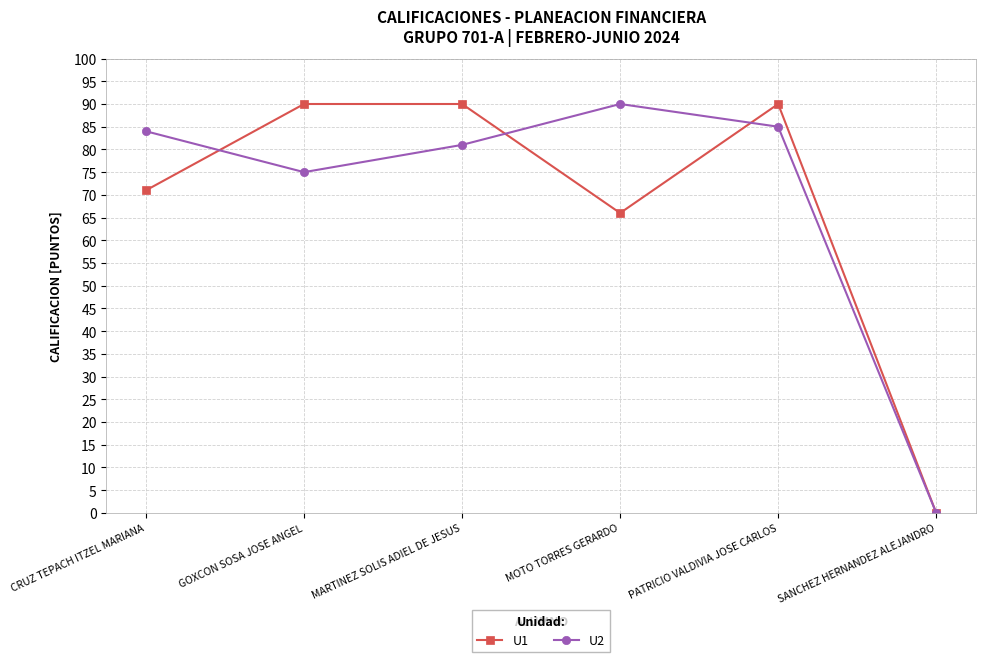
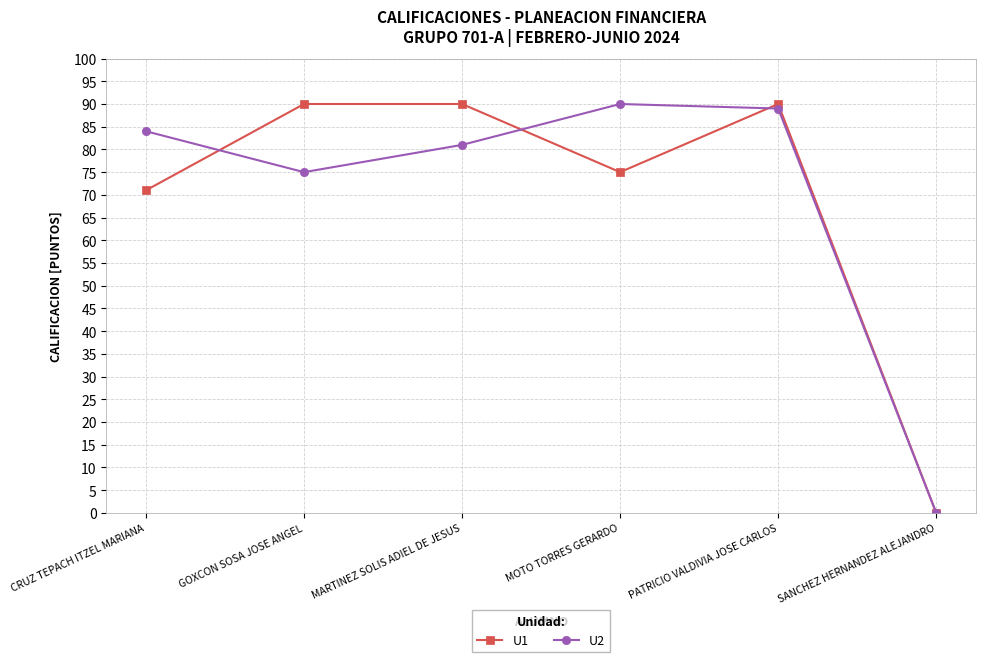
  {
    "U1": {
      "CRUZ TEPACH ITZEL MARIANA": 71,
      "GOXCON SOSA JOSE ANGEL": 90,
      "MARTINEZ SOLIS ADIEL DE JESUS": 90,
-     "MOTO TORRES GERARDO": 66,
+     "MOTO TORRES GERARDO": 75,
      "PATRICIO VALDIVIA JOSE CARLOS": 90
    },
    "U2": {
      "CRUZ TEPACH ITZEL MARIANA": 84,
      "GOXCON SOSA JOSE ANGEL": 75,
      "MARTINEZ SOLIS ADIEL DE JESUS": 81,
      "MOTO TORRES GERARDO": 90,
-     "PATRICIO VALDIVIA JOSE CARLOS": 85
+     "PATRICIO VALDIVIA JOSE CARLOS": 89
    }
  }
